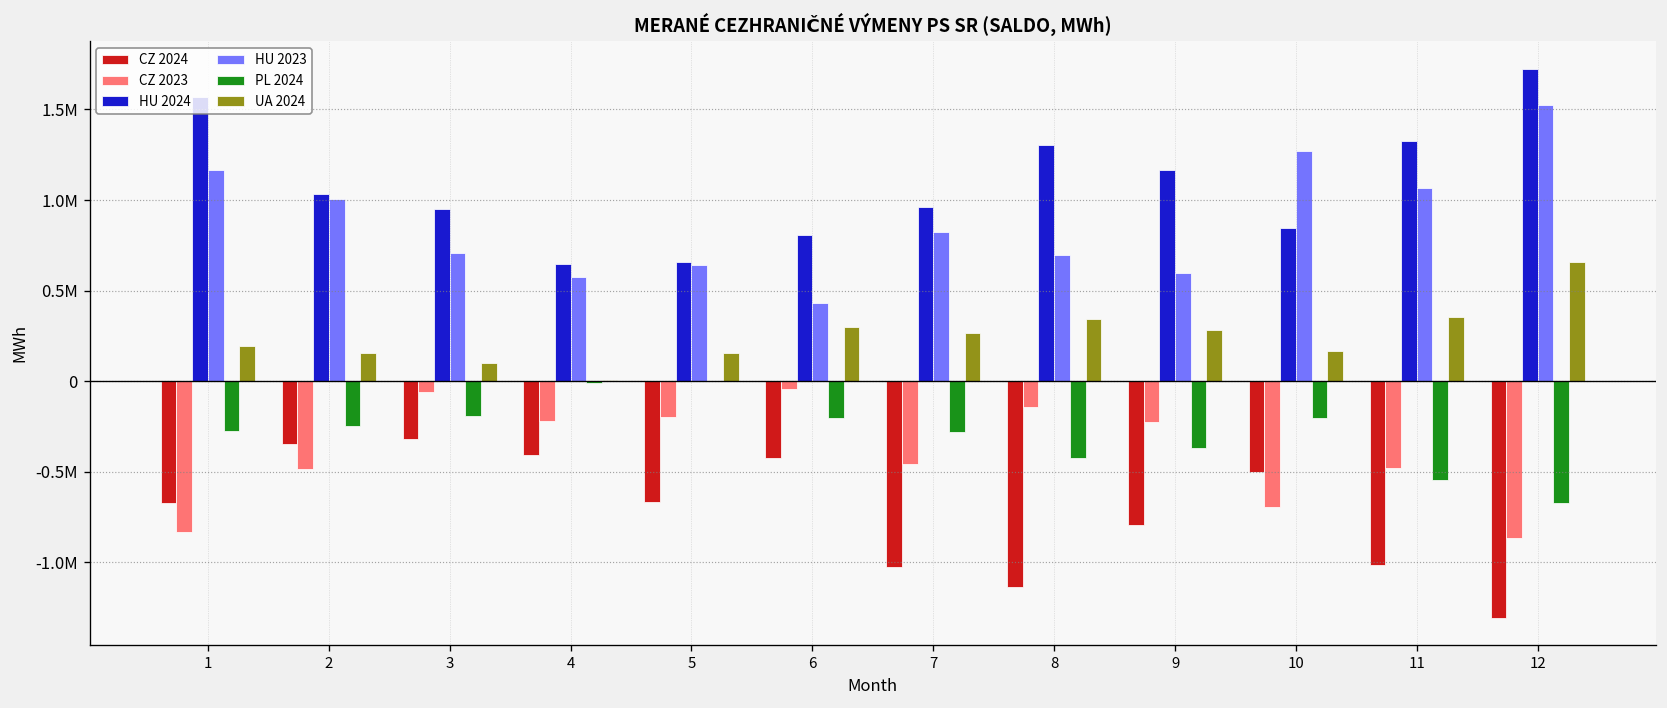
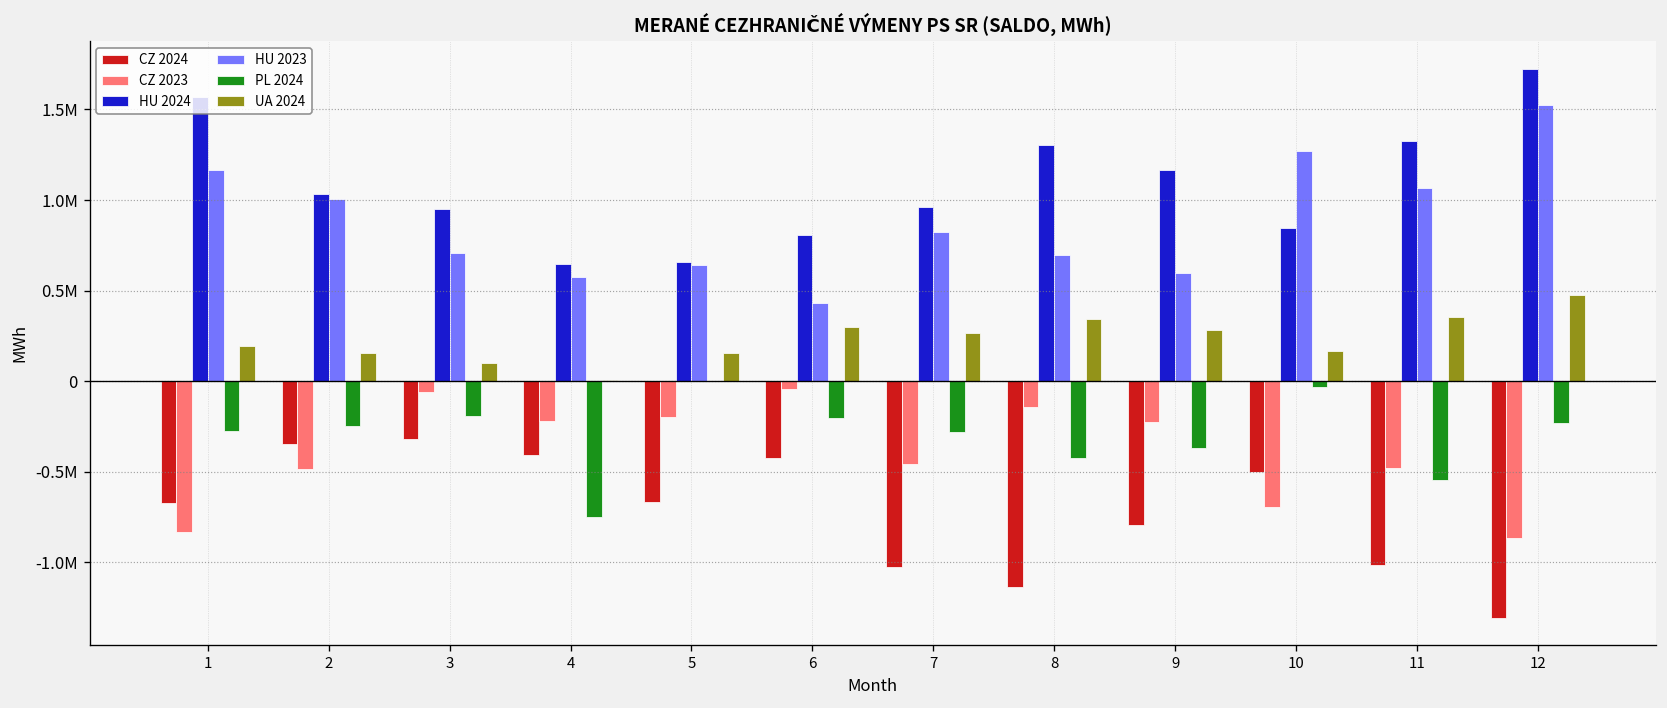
  {
    "CZ 2024": {
      "1": -670000,
      "2": -350000,
      "3": -320000,
      "4": -410000,
      "5": -660000,
      "6": -430000,
      "7": -1020000,
      "8": -1140000,
      "9": -800000,
      "10": -500000,
      "11": -1020000,
      "12": -1310000
    },
    "CZ 2023": {
      "1": -830000,
      "2": -490000,
      "3": -60000,
      "4": -220000,
      "5": -200000,
      "6": -40000,
      "7": -450000,
      "8": -140000,
      "9": -220000,
      "10": -690000,
      "11": -480000,
      "12": -860000
    },
    "HU 2024": {
      "2": 1030000,
      "3": 950000,
      "4": 650000,
      "5": 660000,
      "6": 810000,
      "7": 960000,
      "8": 1300000,
      "9": 1170000,
      "10": 850000,
      "11": 1330000,
      "12": 1720000
    },
    "HU 2023": {
      "1": 1170000,
      "2": 1000000,
      "3": 710000,
      "4": 570000,
      "5": 640000,
      "6": 430000,
      "7": 830000,
      "8": 700000,
      "9": 600000,
      "10": 1270000,
      "11": 1070000,
      "12": 1520000
    },
    "PL 2024": {
      "1": -280000,
      "2": -250000,
      "3": -190000,
-     "4": -10000,
+     "4": -750000,
      "5": 0,
      "6": -200000,
      "7": -280000,
      "8": -430000,
      "9": -370000,
-     "10": -200000,
+     "10": -30000,
      "11": -550000,
-     "12": -670000
+     "12": -230000
    },
    "UA 2024": {
      "1": 190000,
      "2": 160000,
      "3": 100000,
      "5": 160000,
      "6": 300000,
      "7": 270000,
      "8": 340000,
      "9": 280000,
      "10": 170000,
      "11": 350000,
-     "12": 660000
+     "12": 470000
    }
  }
